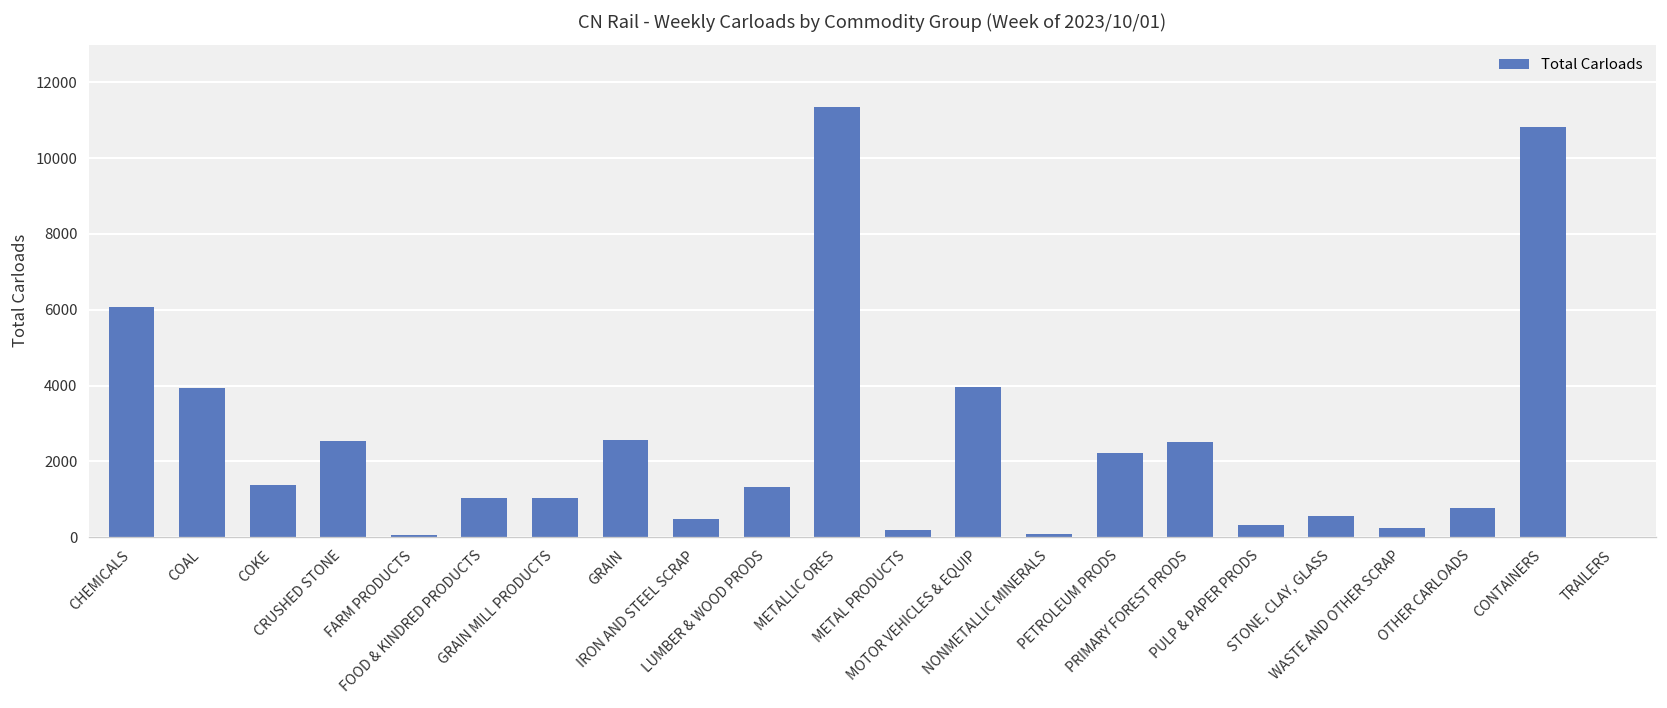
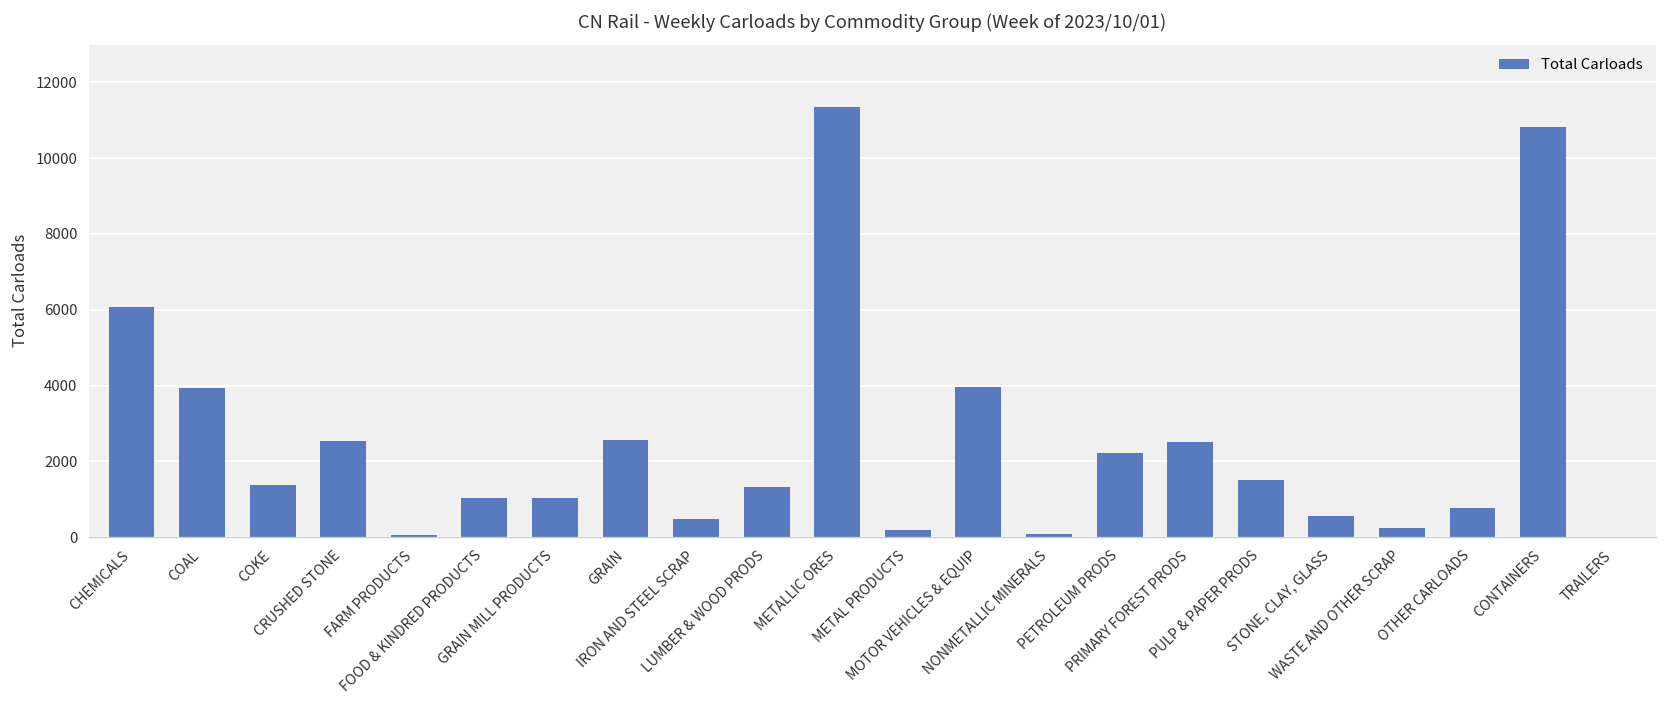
  {
    "CHEMICALS": 6100,
    "COAL": 3900,
    "COKE": 1400,
    "CRUSHED STONE": 2500,
    "FOOD & KINDRED PRODUCTS": 1000,
    "GRAIN MILL PRODUCTS": 1000,
    "GRAIN": 2600,
    "IRON AND STEEL SCRAP": 500,
    "LUMBER & WOOD PRODS": 1300,
    "METALLIC ORES": 11400,
    "METAL PRODUCTS": 200,
    "MOTOR VEHICLES & EQUIP": 4000,
    "PETROLEUM PRODS": 2200,
    "PRIMARY FOREST PRODS": 2500,
-   "PULP & PAPER PRODS": 300,
+   "PULP & PAPER PRODS": 1500,
    "STONE, CLAY, GLASS": 600,
    "WASTE AND OTHER SCRAP": 200,
    "OTHER CARLOADS": 800,
    "CONTAINERS": 10800,
    "TRAILERS": 0
  }
